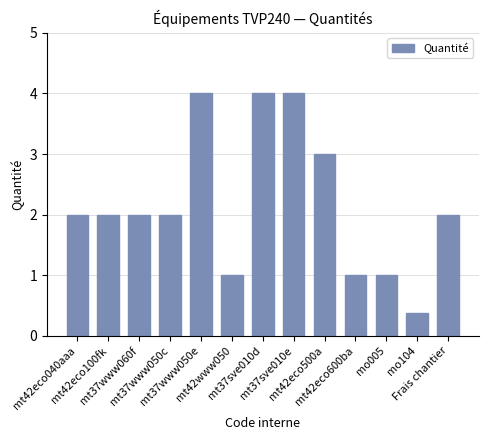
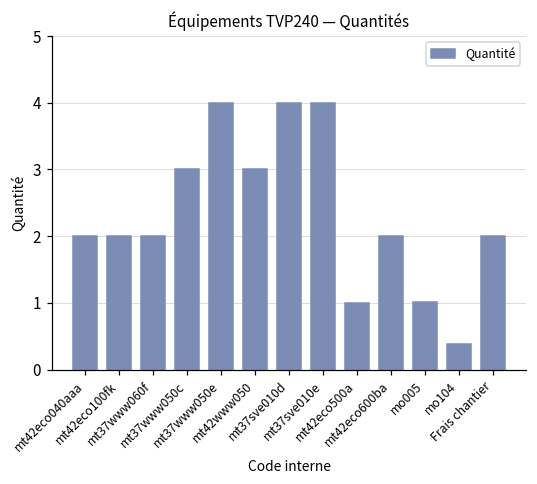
  {
    "mt42eco040aaa": 2,
    "mt42eco100fk": 2,
    "mt37www060f": 2,
-   "mt37www050c": 2,
+   "mt37www050c": 3,
    "mt37www050e": 4,
-   "mt42www050": 1,
+   "mt42www050": 3,
    "mt37sve010d": 4,
    "mt37sve010e": 4,
-   "mt42eco500a": 3,
-   "mt42eco600ba": 1,
+   "mt42eco500a": 1,
+   "mt42eco600ba": 2,
    "mo005": 1,
    "mo104": 0.4,
    "Frais chantier": 2
  }
